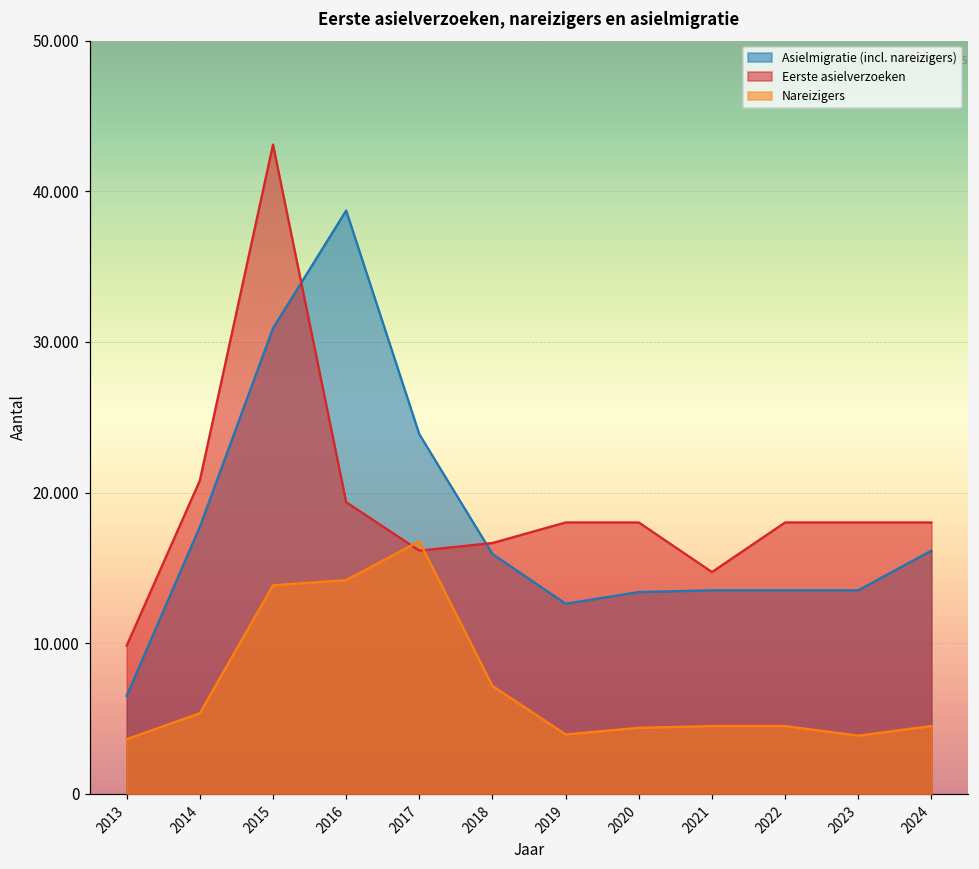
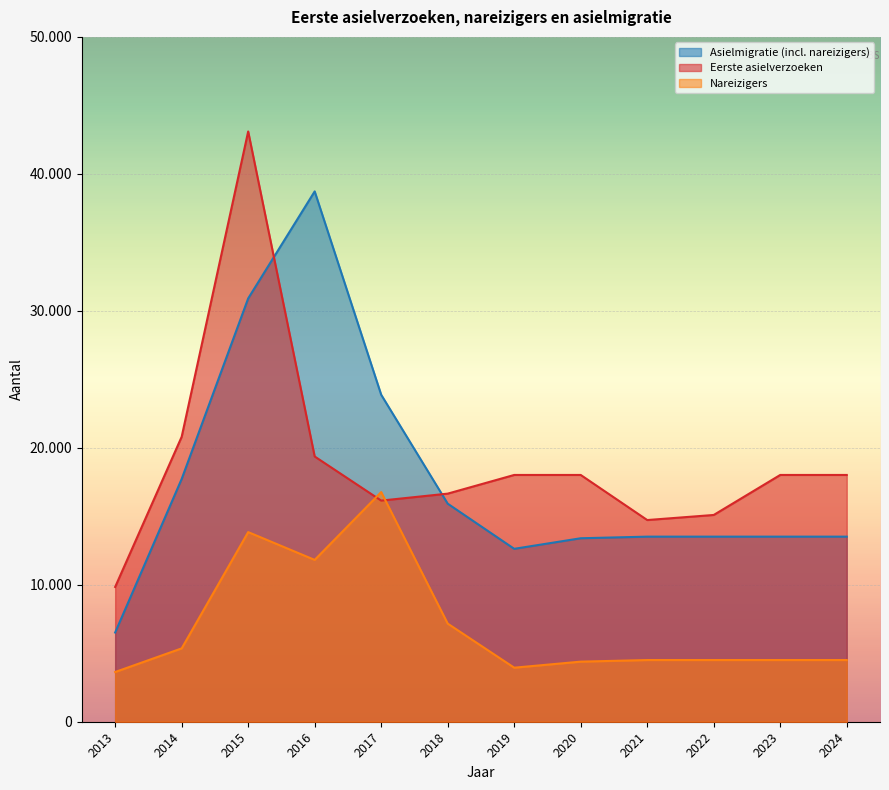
  {
    "Asielmigratie (incl. nareizigers)": {
      "2013": 6.5,
      "2014": 17.7,
      "2015": 30.9,
      "2016": 38.7,
      "2017": 23.9,
      "2018": 15.9,
      "2019": 12.6,
      "2020": 13.4,
      "2021": 13.5,
      "2022": 13.5,
      "2023": 13.5,
-     "2024": 16.1
+     "2024": 13.5
    },
    "Eerste asielverzoeken": {
      "2013": 9.8,
      "2014": 20.8,
      "2015": 43.1,
      "2016": 19.4,
      "2017": 16.1,
      "2018": 16.7,
      "2019": 18.0,
      "2020": 18.0,
      "2021": 14.7,
-     "2022": 18.0,
+     "2022": 15.1,
      "2023": 18.0,
      "2024": 18.0
    },
    "Nareizigers": {
      "2013": 3.6,
      "2014": 5.4,
      "2015": 13.8,
-     "2016": 14.2,
+     "2016": 11.8,
      "2017": 16.8,
      "2018": 7.2,
      "2019": 3.9,
      "2020": 4.4,
      "2021": 4.5,
      "2022": 4.5,
-     "2023": 3.9,
+     "2023": 4.5,
      "2024": 4.5
    }
  }
